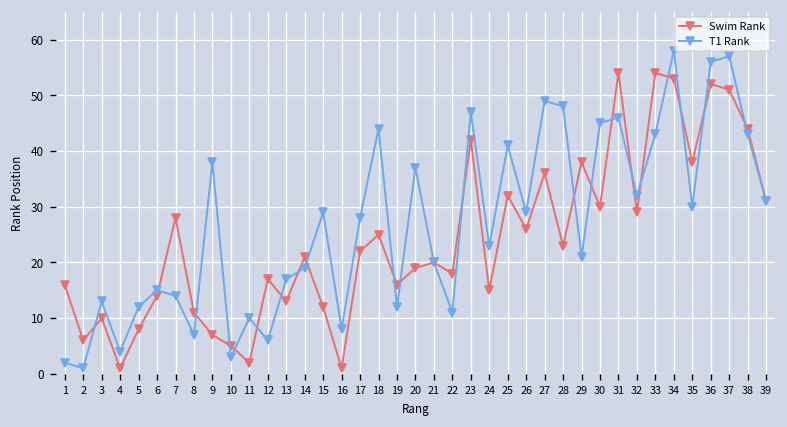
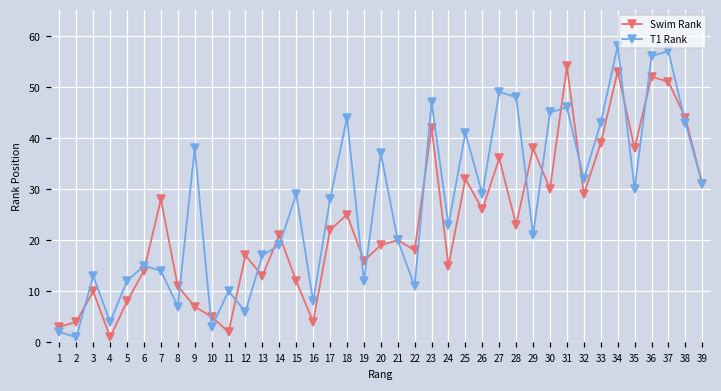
  {
    "Swim Rank": {
-     "1": 16,
-     "2": 6,
+     "1": 3,
+     "2": 4,
      "3": 10,
      "4": 1,
      "5": 8,
      "6": 14,
      "7": 28,
      "8": 11,
      "9": 7,
      "10": 5,
      "11": 2,
      "12": 17,
      "13": 13,
      "14": 21,
      "15": 12,
-     "16": 1,
+     "16": 4,
      "17": 22,
      "18": 25,
      "19": 16,
      "20": 19,
      "22": 18,
      "23": 42,
      "24": 15,
      "25": 32,
      "26": 26,
      "27": 36,
      "28": 23,
      "29": 38,
      "30": 30,
      "31": 54,
      "32": 29,
-     "33": 54,
+     "33": 39,
      "34": 53,
      "35": 38,
      "36": 52,
      "37": 51,
      "38": 44
    },
    "T1 Rank": {
      "1": 2,
      "2": 1,
      "3": 13,
      "4": 4,
      "5": 12,
      "6": 15,
      "7": 14,
      "8": 7,
      "9": 38,
      "10": 3,
      "11": 10,
      "12": 6,
      "13": 17,
      "14": 19,
      "15": 29,
      "16": 8,
      "17": 28,
      "18": 44,
      "19": 12,
      "20": 37,
      "22": 11,
      "23": 47,
      "24": 23,
      "25": 41,
      "26": 29,
      "27": 49,
      "28": 48,
      "29": 21,
      "30": 45,
      "31": 46,
      "32": 32,
      "33": 43,
      "34": 58,
      "35": 30,
      "36": 56,
      "37": 57,
      "38": 43
    }
  }
